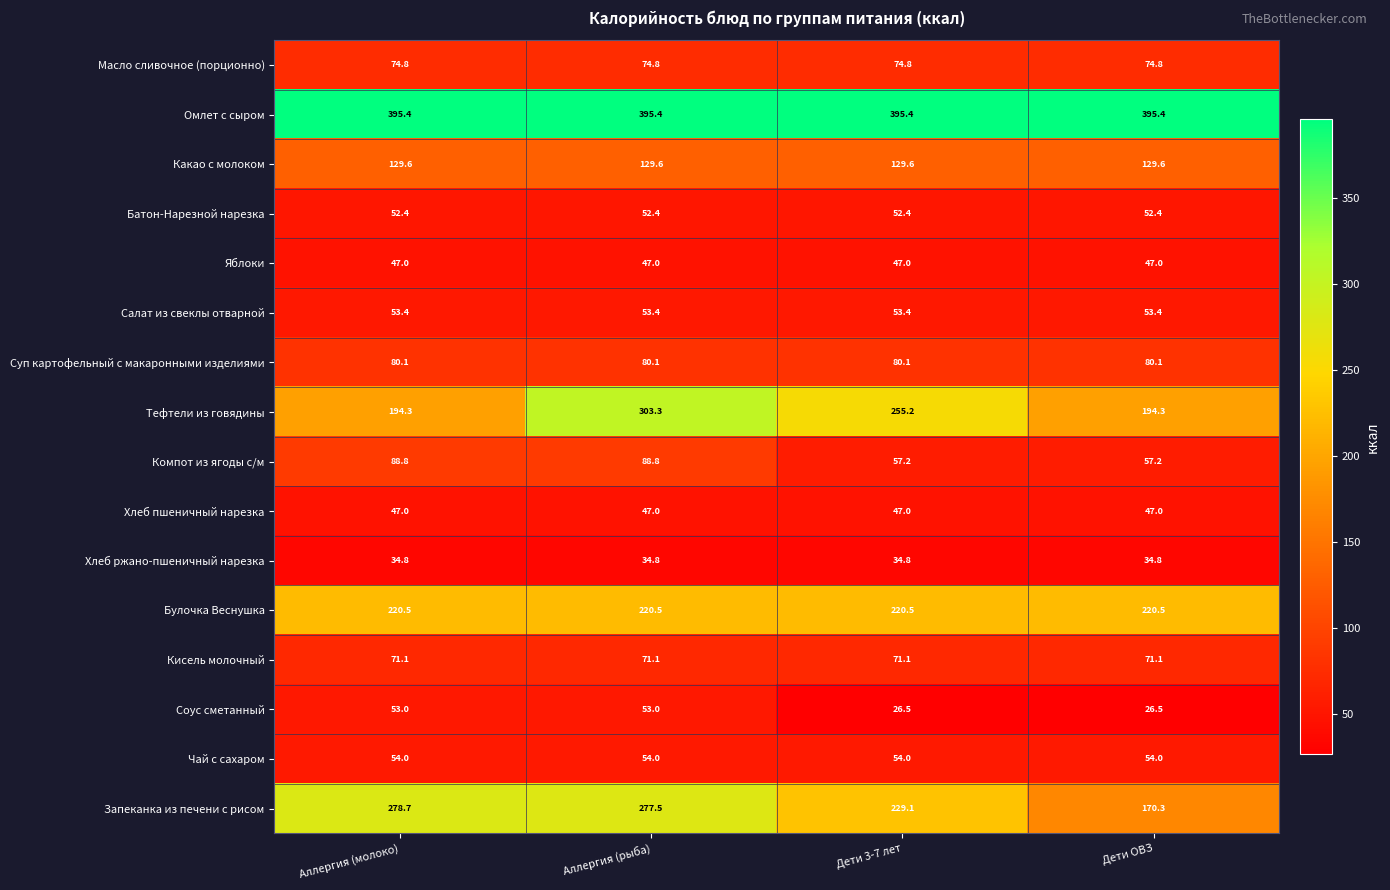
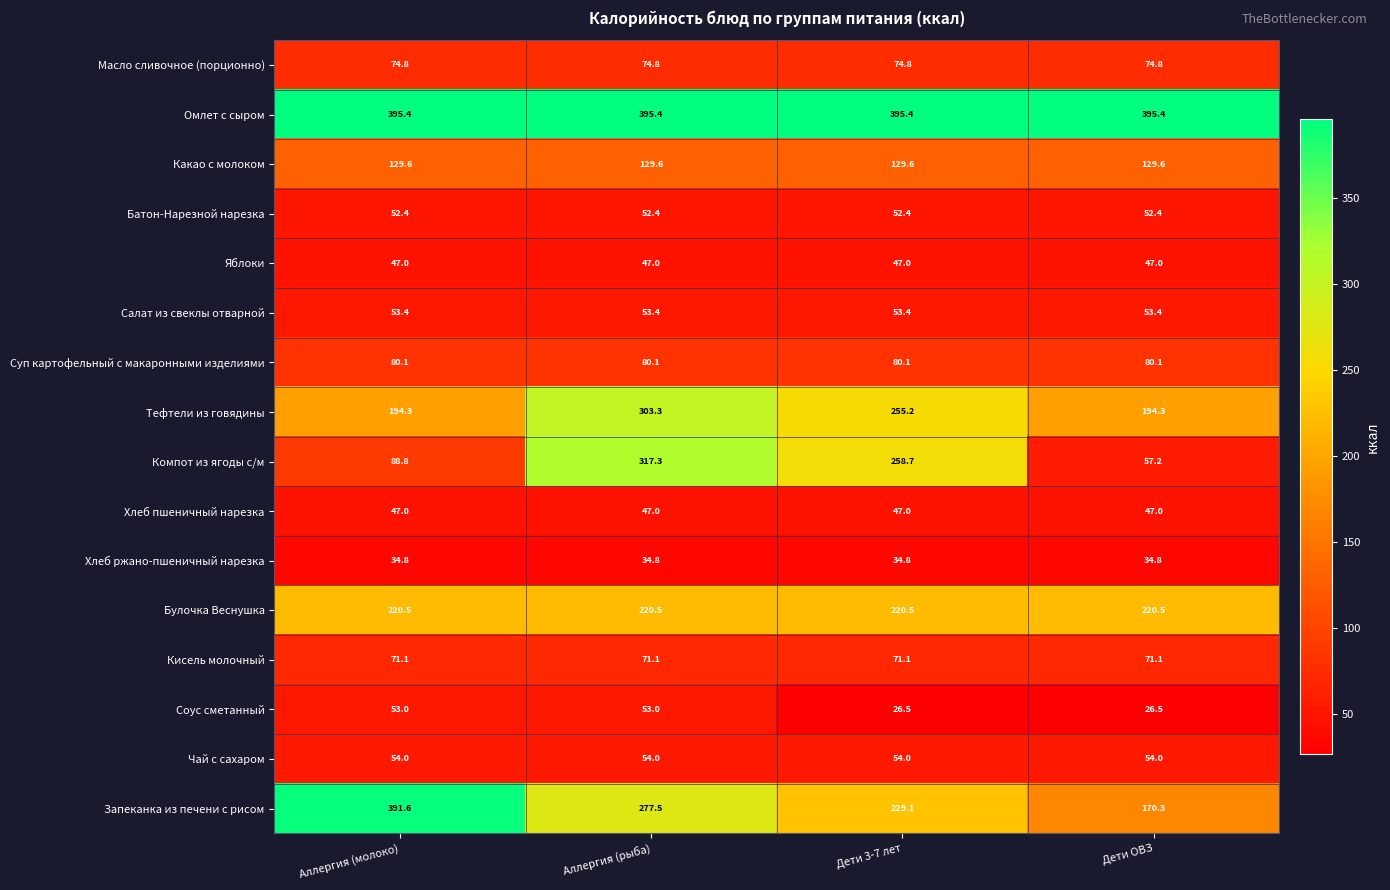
  {
    "Масло сливочное (порционно)": {
      "Аллергия (молоко)": 74.8,
      "Аллергия (рыба)": 74.8,
      "Дети 3-7 лет": 74.8,
      "Дети ОВЗ": 74.8
    },
    "Омлет с сыром": {
      "Аллергия (молоко)": 395.4,
      "Аллергия (рыба)": 395.4,
      "Дети 3-7 лет": 395.4,
      "Дети ОВЗ": 395.4
    },
    "Какао с молоком": {
      "Аллергия (молоко)": 129.6,
      "Аллергия (рыба)": 129.6,
      "Дети 3-7 лет": 129.6,
      "Дети ОВЗ": 129.6
    },
    "Батон-Нарезной нарезка": {
      "Аллергия (молоко)": 52.4,
      "Аллергия (рыба)": 52.4,
      "Дети 3-7 лет": 52.4,
      "Дети ОВЗ": 52.4
    },
    "Яблоки": {
      "Аллергия (молоко)": 47.0,
      "Аллергия (рыба)": 47.0,
      "Дети 3-7 лет": 47.0,
      "Дети ОВЗ": 47.0
    },
    "Салат из свеклы отварной": {
      "Аллергия (молоко)": 53.4,
      "Аллергия (рыба)": 53.4,
      "Дети 3-7 лет": 53.4,
      "Дети ОВЗ": 53.4
    },
    "Суп картофельный с макаронными изделиями": {
      "Аллергия (молоко)": 80.1,
      "Аллергия (рыба)": 80.1,
      "Дети 3-7 лет": 80.1,
      "Дети ОВЗ": 80.1
    },
    "Тефтели из говядины": {
      "Аллергия (молоко)": 194.3,
      "Аллергия (рыба)": 303.3,
      "Дети 3-7 лет": 255.2,
      "Дети ОВЗ": 194.3
    },
    "Компот из ягоды с/м": {
      "Аллергия (молоко)": 88.8,
-     "Аллергия (рыба)": 88.8,
-     "Дети 3-7 лет": 57.2,
+     "Аллергия (рыба)": 317.3,
+     "Дети 3-7 лет": 258.7,
      "Дети ОВЗ": 57.2
    },
    "Хлеб пшеничный нарезка": {
      "Аллергия (молоко)": 47.0,
      "Аллергия (рыба)": 47.0,
      "Дети 3-7 лет": 47.0,
      "Дети ОВЗ": 47.0
    },
    "Хлеб ржано-пшеничный нарезка": {
      "Аллергия (молоко)": 34.8,
      "Аллергия (рыба)": 34.8,
      "Дети 3-7 лет": 34.8,
      "Дети ОВЗ": 34.8
    },
    "Булочка Веснушка": {
      "Аллергия (молоко)": 220.5,
      "Аллергия (рыба)": 220.5,
      "Дети 3-7 лет": 220.5,
      "Дети ОВЗ": 220.5
    },
    "Кисель молочный": {
      "Аллергия (молоко)": 71.1,
      "Аллергия (рыба)": 71.1,
      "Дети 3-7 лет": 71.1,
      "Дети ОВЗ": 71.1
    },
    "Соус сметанный": {
      "Аллергия (молоко)": 53.0,
      "Аллергия (рыба)": 53.0,
      "Дети 3-7 лет": 26.5,
      "Дети ОВЗ": 26.5
    },
    "Чай с сахаром": {
      "Аллергия (молоко)": 54.0,
      "Аллергия (рыба)": 54.0,
      "Дети 3-7 лет": 54.0,
      "Дети ОВЗ": 54.0
    },
    "Запеканка из печени с рисом": {
-     "Аллергия (молоко)": 278.7,
+     "Аллергия (молоко)": 391.6,
      "Аллергия (рыба)": 277.5,
      "Дети 3-7 лет": 229.1,
      "Дети ОВЗ": 170.3
    }
  }
